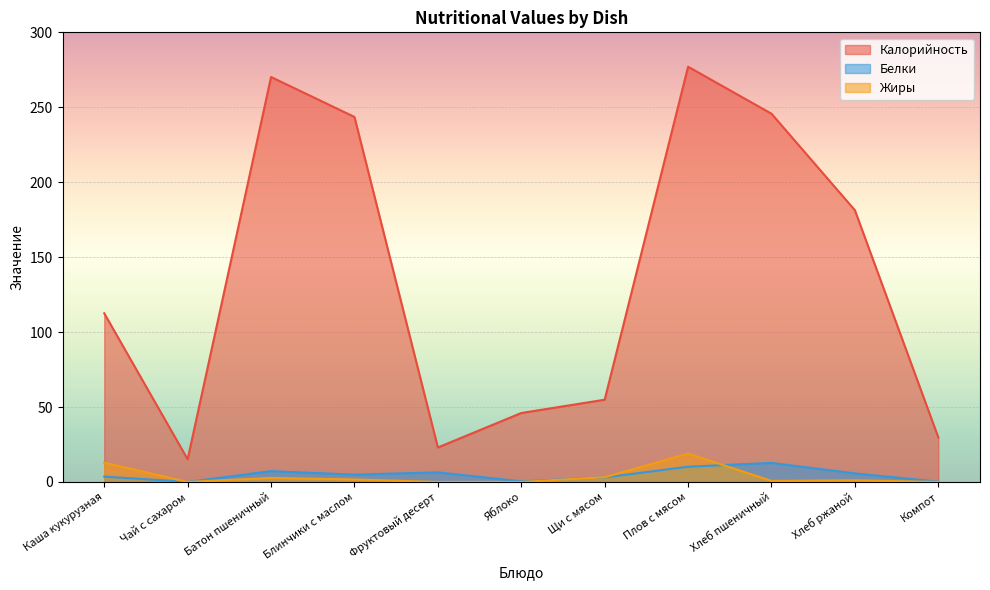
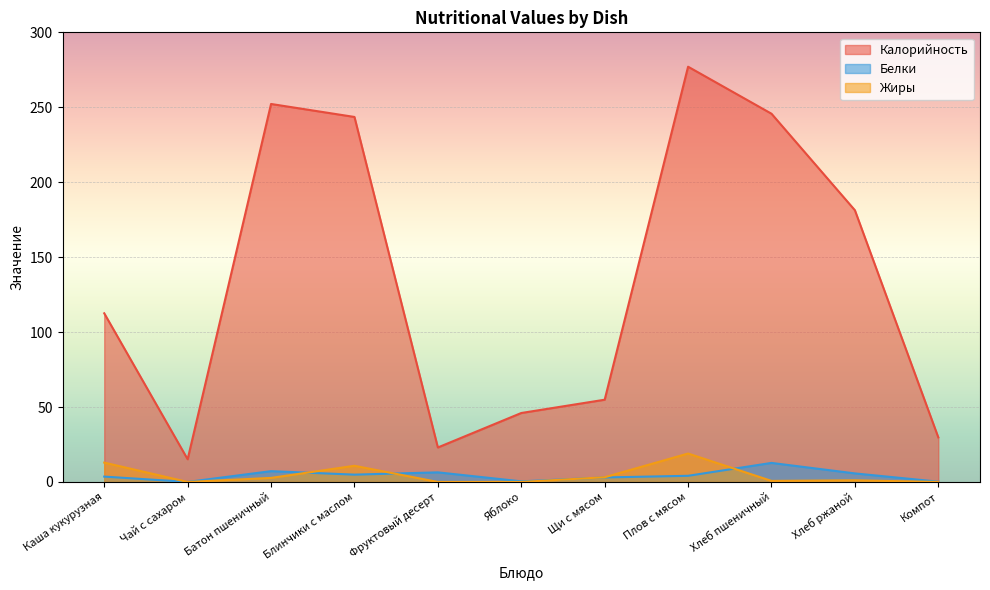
  {
    "Калорийность": {
      "Каша кукурузная": 113,
      "Чай с сахаром": 15,
-     "Батон пшеничный": 270,
+     "Батон пшеничный": 252,
      "Блинчики с маслом": 244,
      "Фруктовый десерт": 23,
      "Яблоко": 46,
      "Щи с мясом": 55,
      "Плов с мясом": 277,
      "Хлеб пшеничный": 246,
      "Хлеб ржаной": 181,
      "Компот": 30
    },
    "Белки": {
      "Каша кукурузная": 4,
      "Батон пшеничный": 7,
      "Блинчики с маслом": 5,
      "Фруктовый десерт": 6,
-     "Плов с мясом": 10,
+     "Плов с мясом": 4,
      "Хлеб пшеничный": 13,
      "Хлеб ржаной": 6
    },
    "Жиры": {
      "Каша кукурузная": 13,
      "Батон пшеничный": 3,
-     "Блинчики с маслом": 2,
+     "Блинчики с маслом": 11,
      "Фруктовый десерт": 0,
      "Плов с мясом": 19,
      "Хлеб пшеничный": 1,
      "Хлеб ржаной": 1
    }
  }
